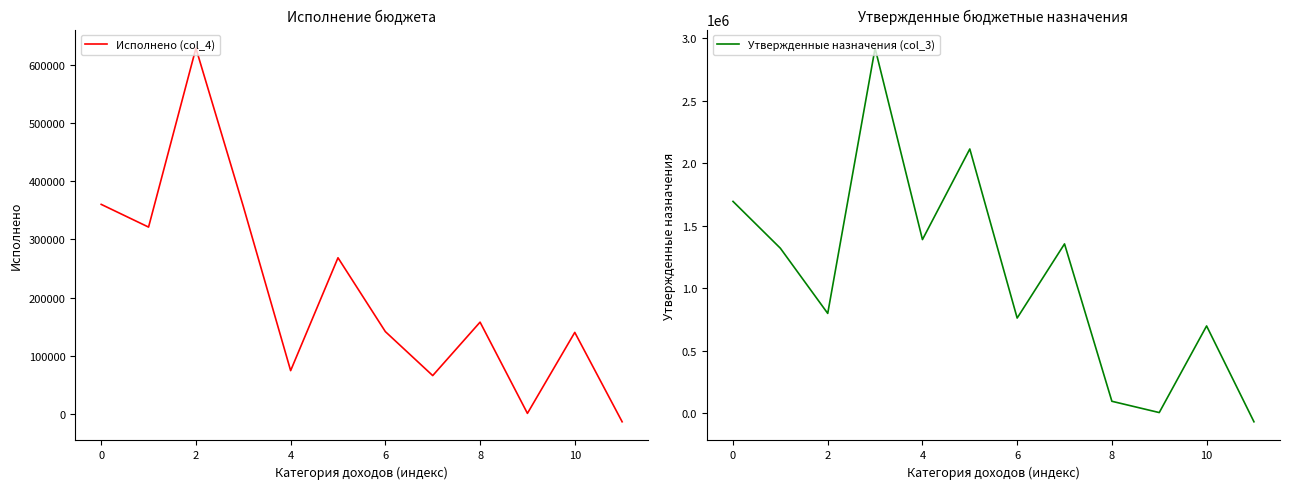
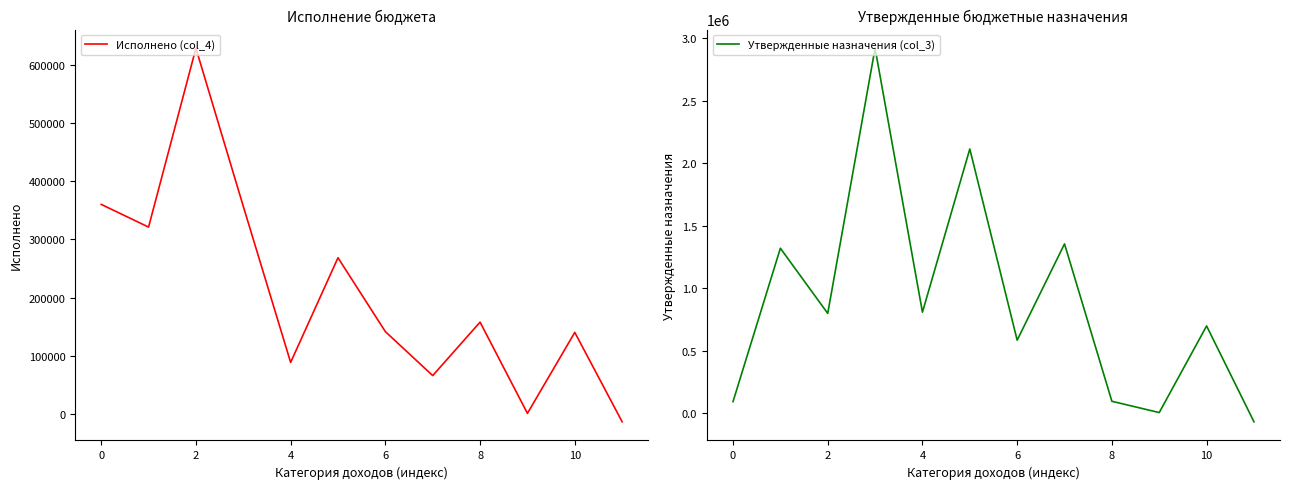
  {
    "Исполнение бюджета": {
      "0": 360000,
-     "4": 70000,
+     "4": 90000,
      "6": 140000,
      "8": 160000,
      "10": 140000
    },
    "Утвержденные бюджетные назначения": {
-     "0": 1690000,
+     "0": 90000,
      "2": 800000,
-     "4": 1390000,
-     "6": 760000,
+     "4": 810000,
+     "6": 580000,
      "8": 90000,
      "10": 700000
    }
  }
